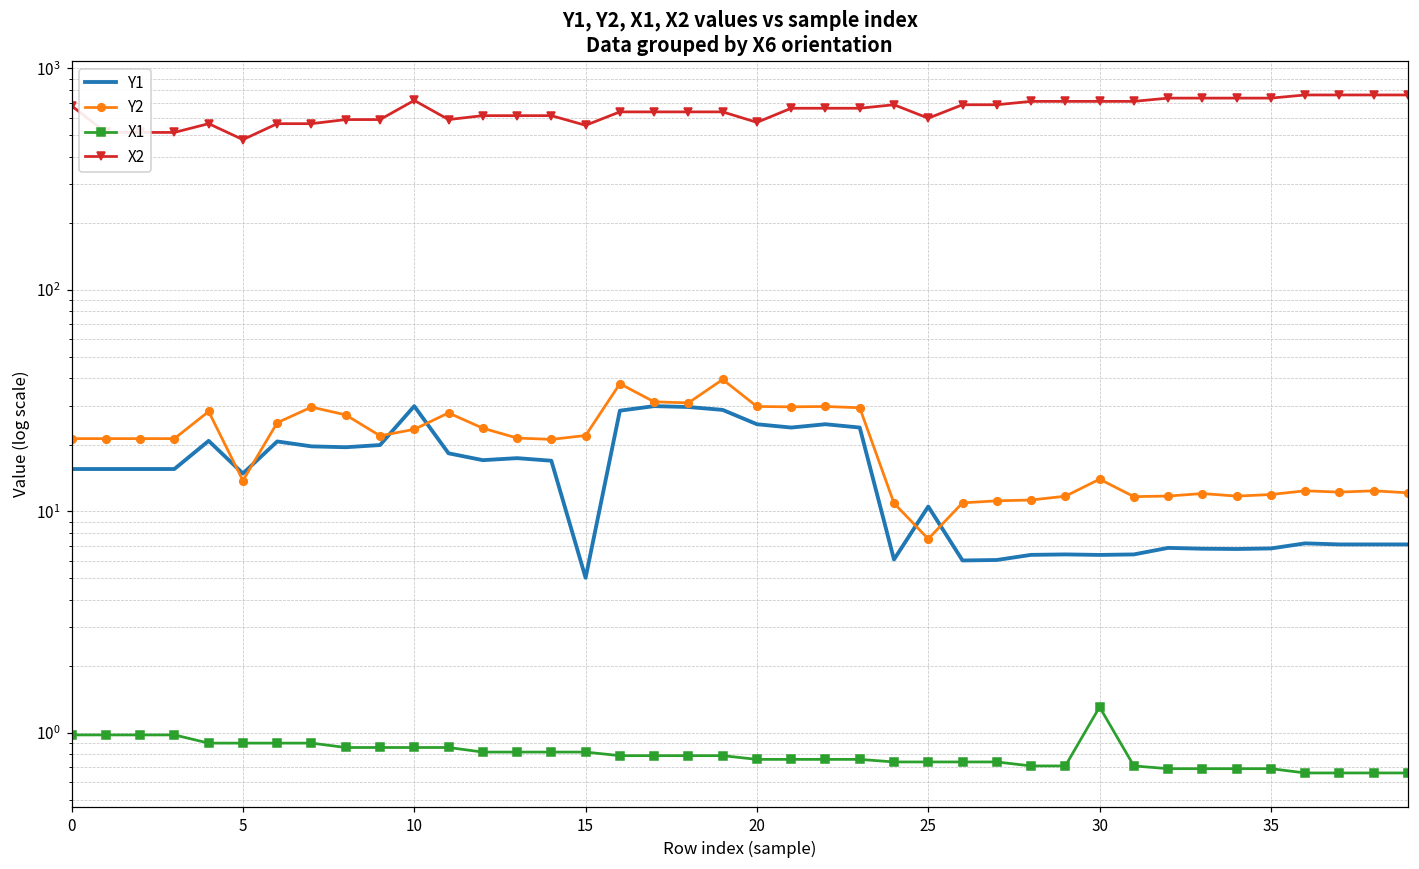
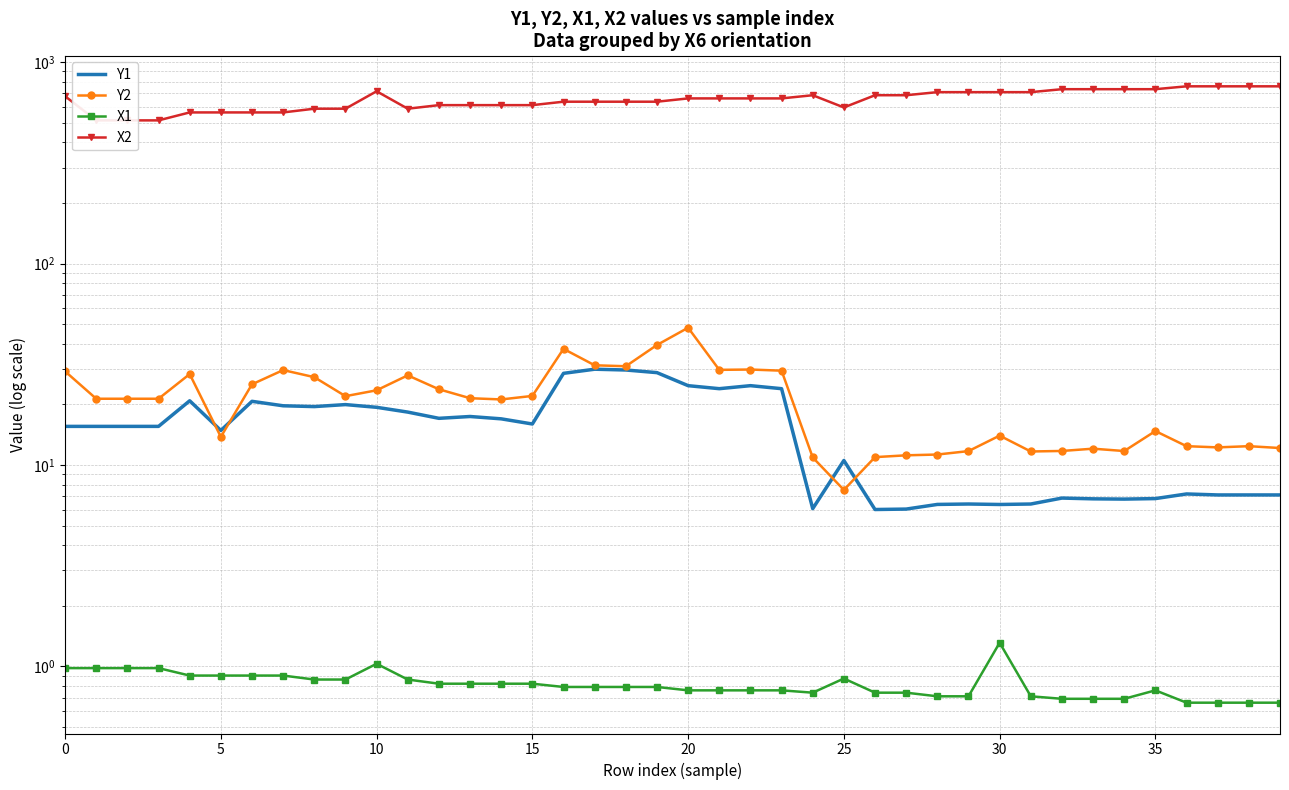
  {
    "Y1": {
      "0": 16,
      "5": 15,
-     "10": 30,
-     "15": 5.0,
+     "10": 19,
+     "15": 16,
      "20": 25,
      "25": 11,
      "30": 6.4,
      "35": 6.8
    },
    "Y2": {
-     "0": 21,
+     "0": 29,
      "5": 14,
      "10": 23,
      "15": 22,
-     "20": 30,
+     "20": 48,
      "25": 7.5,
      "30": 14,
-     "35": 12
+     "35": 15
    },
    "X1": {
      "0": 1.0,
      "5": 0.9,
-     "10": 0.86,
+     "10": 1.0,
      "15": 0.82,
      "20": 0.76,
-     "25": 0.74,
+     "25": 0.87,
      "30": 1.3,
-     "35": 0.69
+     "35": 0.76
    },
    "X2": {
      "0": 680,
-     "5": 480,
+     "5": 560,
      "10": 720,
-     "15": 550,
-     "20": 570,
+     "15": 610,
+     "20": 660,
      "25": 600,
      "30": 710,
      "35": 740
    }
  }
